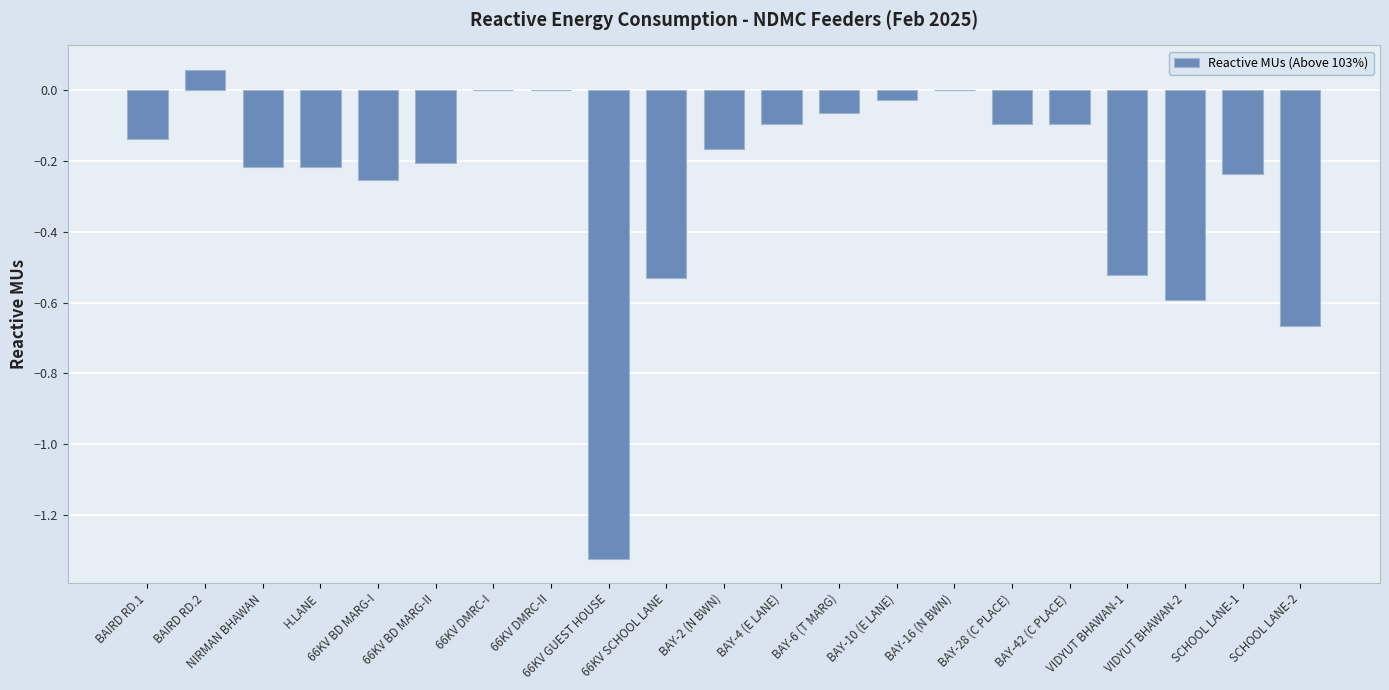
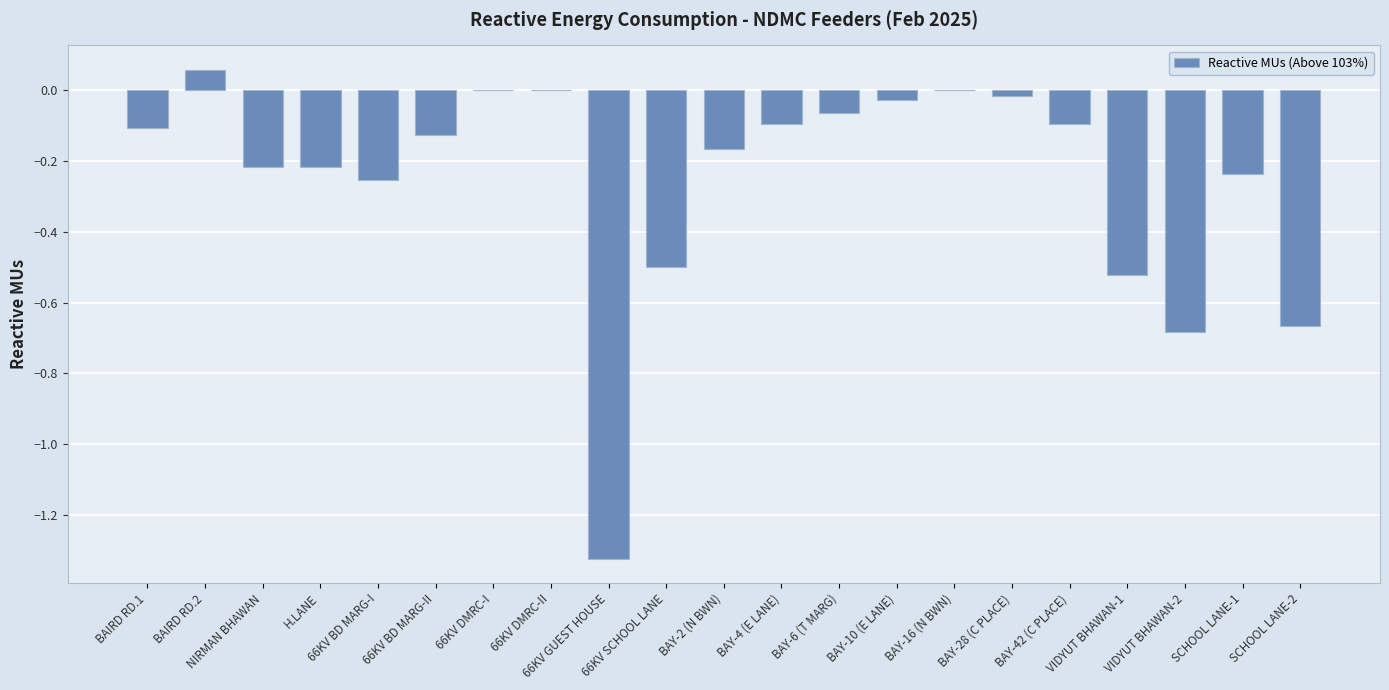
  {
-   "BAIRD RD.1": -0.14,
+   "BAIRD RD.1": -0.11,
    "BAIRD RD.2": 0.06,
    "NIRMAN BHAWAN": -0.22,
    "H.LANE": -0.22,
    "66KV BD MARG-I": -0.25,
-   "66KV BD MARG-II": -0.21,
+   "66KV BD MARG-II": -0.13,
    "66KV DMRC-I": 0.00,
    "66KV DMRC-II": 0.00,
    "66KV GUEST HOUSE": -1.32,
-   "66KV SCHOOL LANE": -0.53,
+   "66KV SCHOOL LANE": -0.50,
    "BAY-2 (N BWN)": -0.17,
    "BAY-4 (E LANE)": -0.09,
    "BAY-6 (T MARG)": -0.06,
    "BAY-10 (E LANE)": -0.03,
-   "BAY-28 (C PLACE)": -0.10,
+   "BAY-28 (C PLACE)": -0.02,
    "BAY-42 (C PLACE)": -0.10,
    "VIDYUT BHAWAN-1": -0.52,
-   "VIDYUT BHAWAN-2": -0.59,
+   "VIDYUT BHAWAN-2": -0.68,
    "SCHOOL LANE-1": -0.24,
    "SCHOOL LANE-2": -0.67
  }
